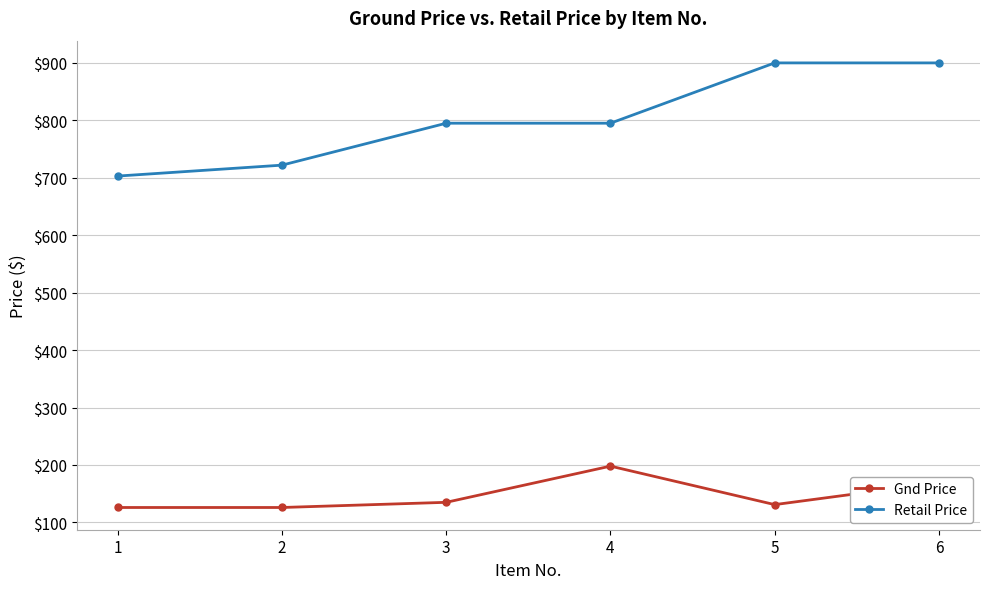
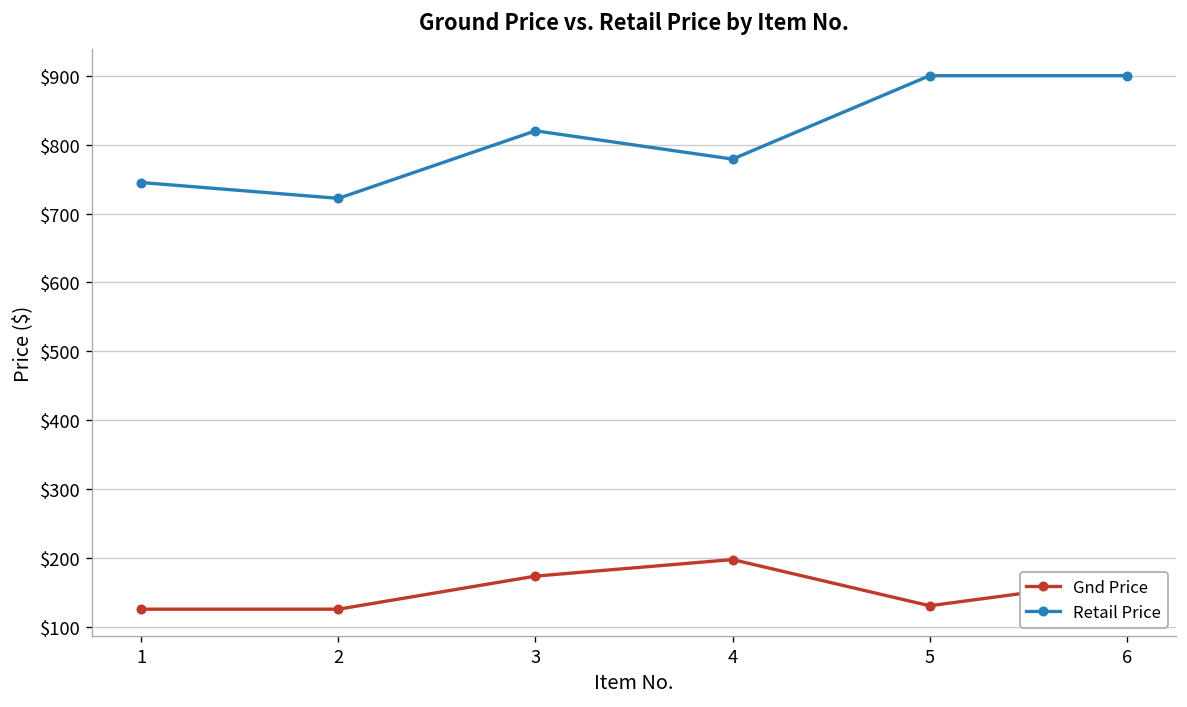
  {
    "Gnd Price": {
      "1": "$130",
      "2": "$130",
-     "3": "$140",
+     "3": "$170",
      "4": "$200",
      "5": "$130"
    },
    "Retail Price": {
-     "1": "$700",
+     "1": "$750",
      "2": "$720",
-     "3": "$800",
-     "4": "$800",
+     "3": "$820",
+     "4": "$780",
      "5": "$900",
      "6": "$900"
    }
  }
